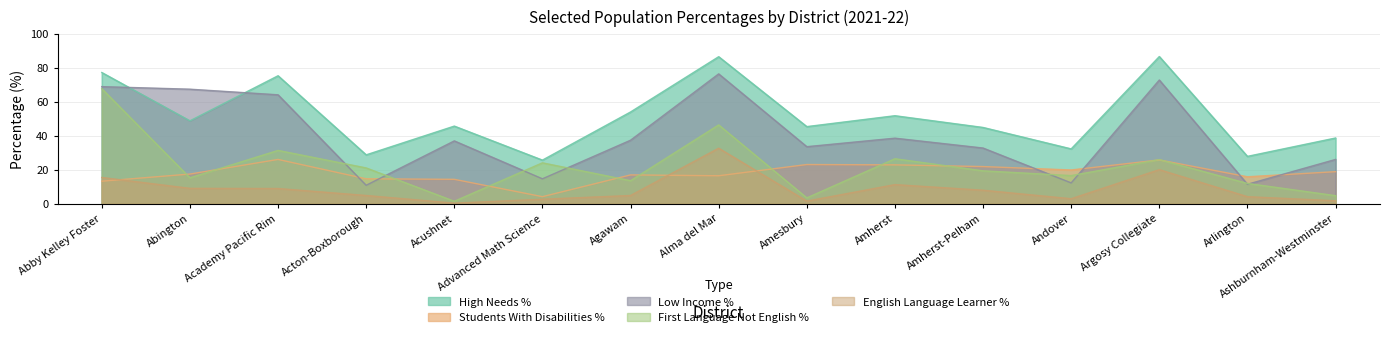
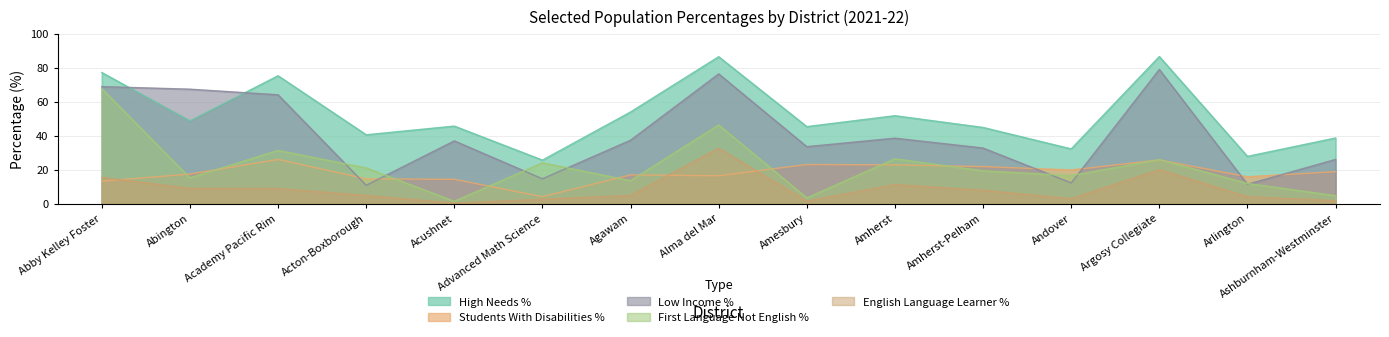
  {
    "High Needs %": {
      "Abby Kelley Foster": 77,
      "Abington": 49,
      "Academy Pacific Rim": 75,
-     "Acton-Boxborough": 29,
+     "Acton-Boxborough": 41,
      "Acushnet": 46,
      "Advanced Math Science": 26,
      "Agawam": 54,
      "Alma del Mar": 87,
      "Amesbury": 45,
      "Amherst": 52,
      "Amherst-Pelham": 45,
      "Andover": 32,
      "Argosy Collegiate": 87,
      "Arlington": 28,
      "Ashburnham-Westminster": 39
    },
    "Low Income %": {
      "Abington": 67,
      "Academy Pacific Rim": 64,
      "Acton-Boxborough": 11,
      "Acushnet": 37,
      "Advanced Math Science": 15,
      "Agawam": 37,
      "Alma del Mar": 76,
      "Amesbury": 34,
      "Amherst": 39,
      "Amherst-Pelham": 33,
      "Andover": 12,
-     "Argosy Collegiate": 73,
+     "Argosy Collegiate": 79,
      "Ashburnham-Westminster": 26
    }
  }
